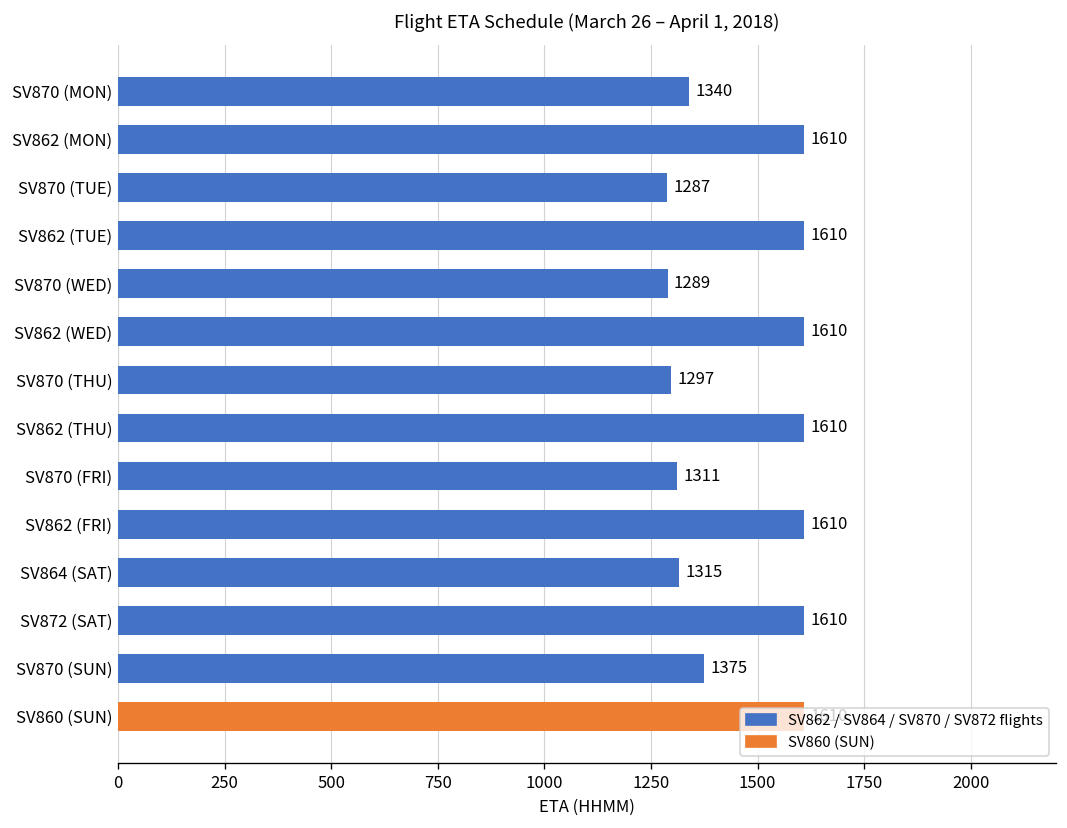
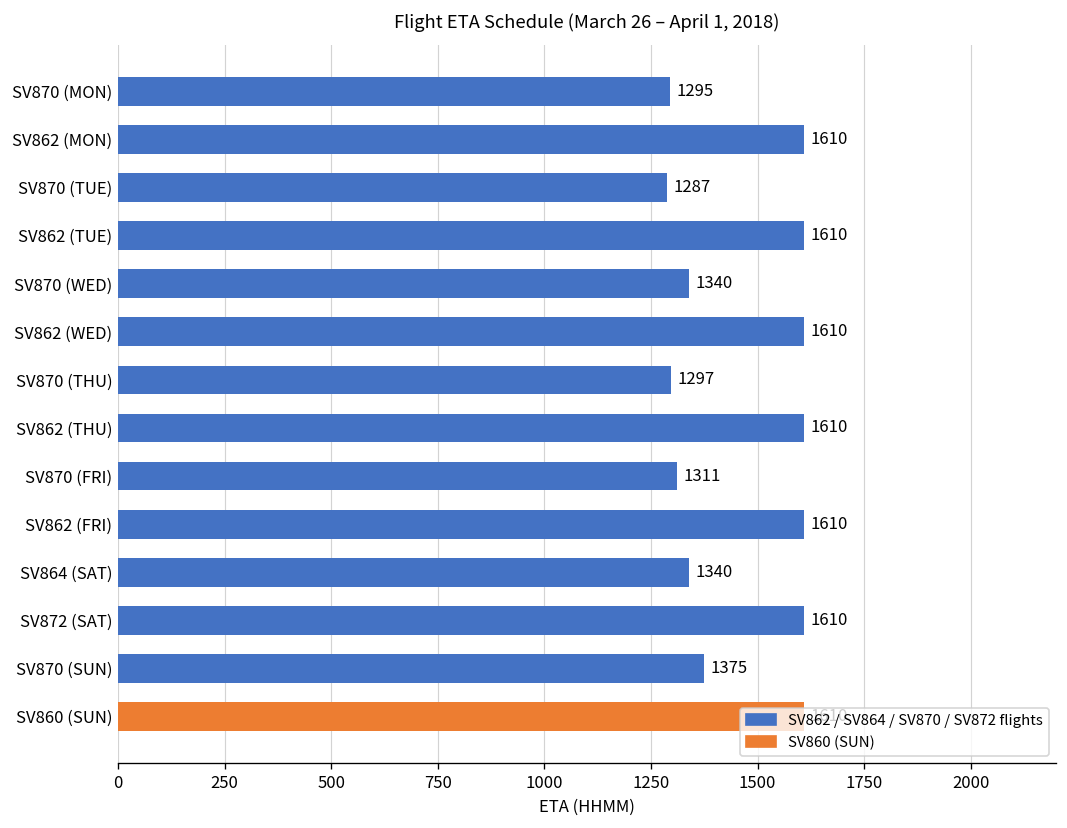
  {
-   "SV870 (MON)": 1340,
+   "SV870 (MON)": 1295,
    "SV862 (MON)": 1610,
    "SV870 (TUE)": 1287,
    "SV862 (TUE)": 1610,
-   "SV870 (WED)": 1289,
+   "SV870 (WED)": 1340,
    "SV862 (WED)": 1610,
    "SV870 (THU)": 1297,
    "SV862 (THU)": 1610,
    "SV870 (FRI)": 1311,
    "SV862 (FRI)": 1610,
-   "SV864 (SAT)": 1315,
+   "SV864 (SAT)": 1340,
    "SV872 (SAT)": 1610,
    "SV870 (SUN)": 1375
  }
